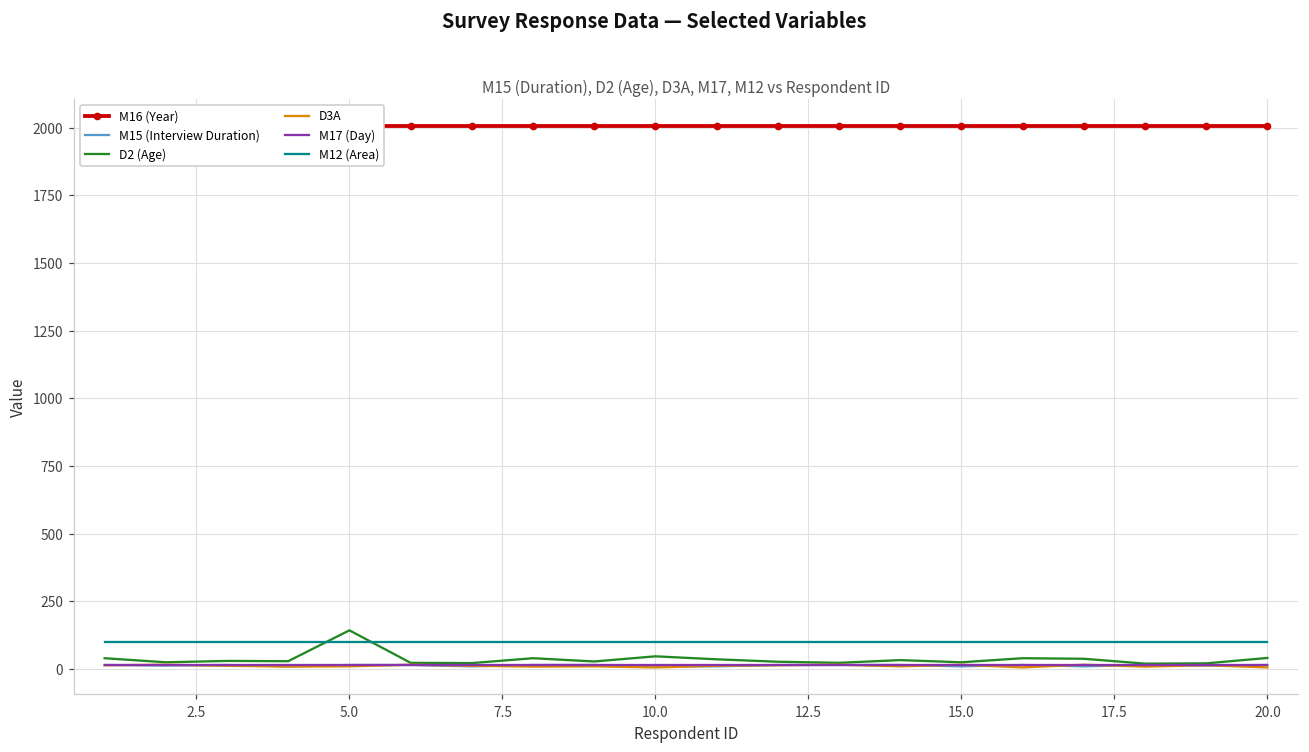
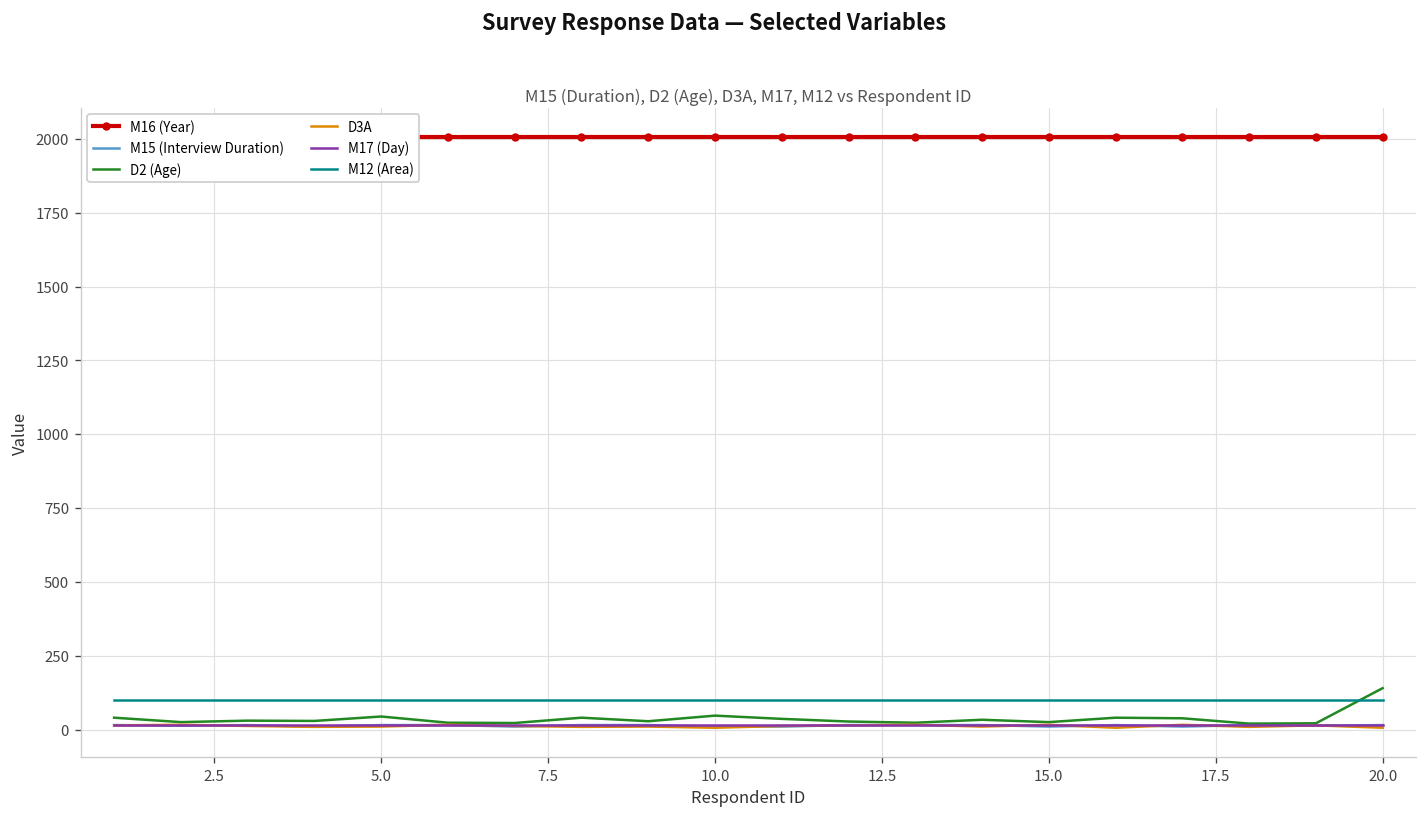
  {
    "M16 (Year)": {
      "10.0": 2010,
      "15.0": 2010,
      "20.0": 2010
    },
    "D2 (Age)": {
-     "5.0": 140,
+     "5.0": 40,
      "10.0": 50,
-     "20.0": 40
+     "20.0": 140
    },
    "M12 (Area)": {
      "5.0": 100,
      "10.0": 100,
      "15.0": 100,
      "20.0": 100
    }
  }
